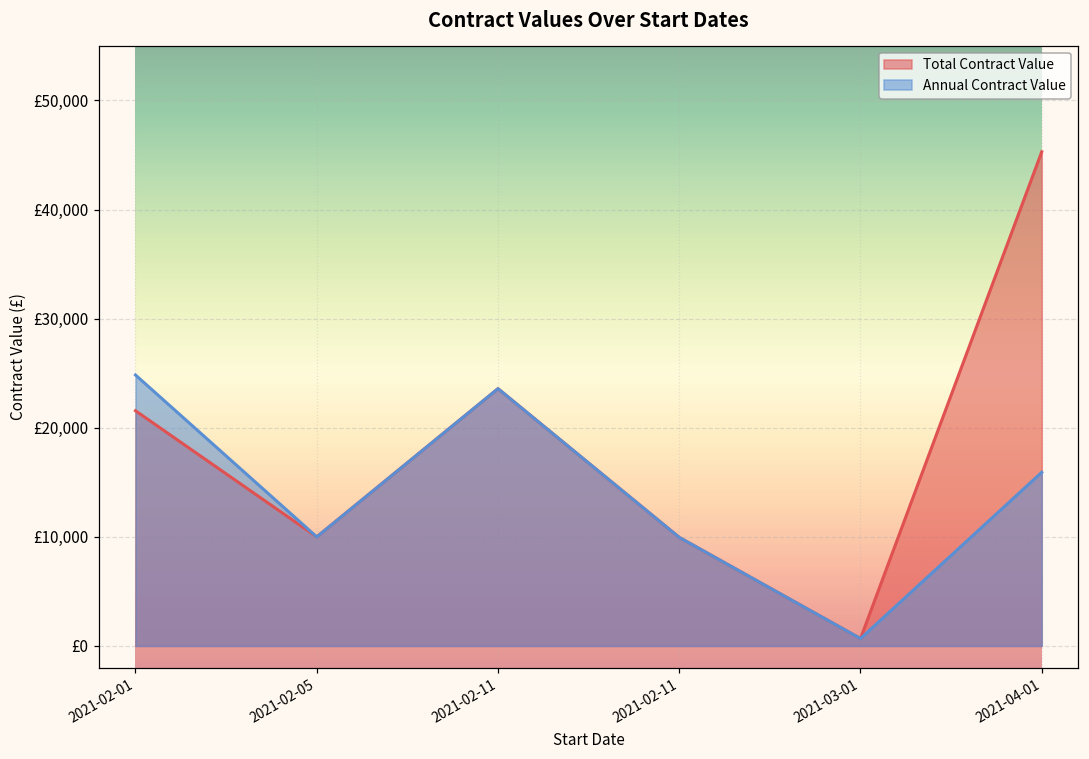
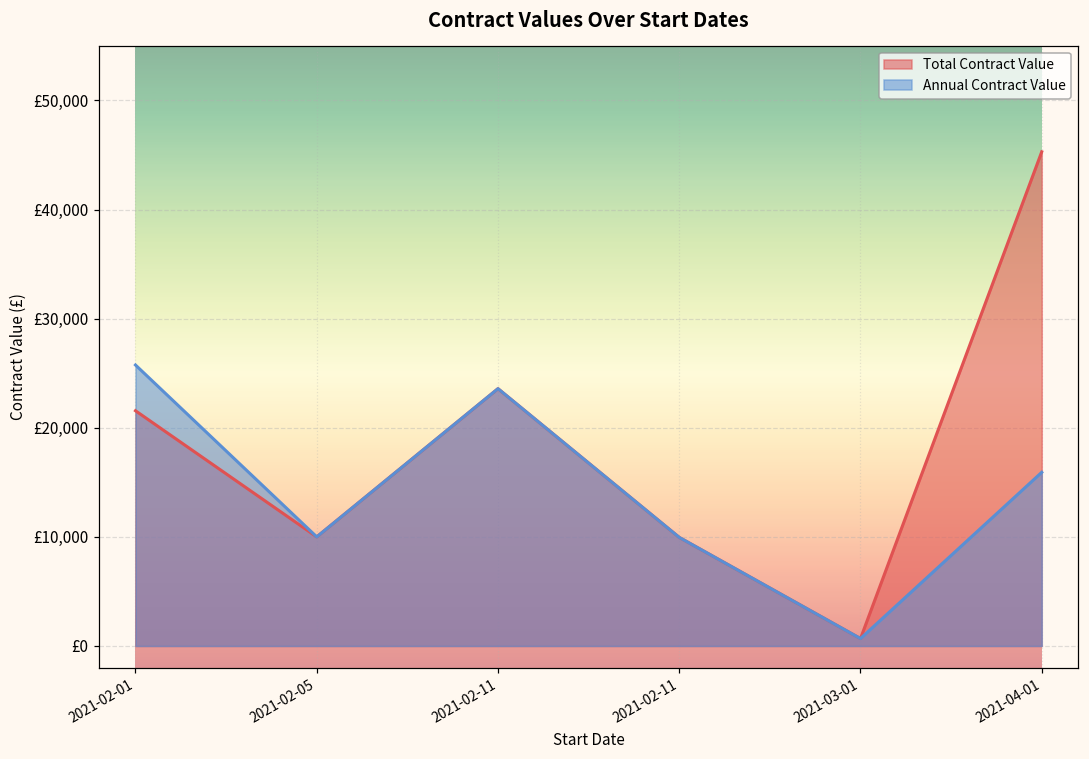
  {
    "Total Contract Value": {
      "2021-02-01": "£22,000",
      "2021-04-01": "£45,000"
    },
    "Annual Contract Value": {
-     "2021-02-01": "£25,000",
+     "2021-02-01": "£26,000",
      "2021-04-01": "£16,000"
    }
  }
